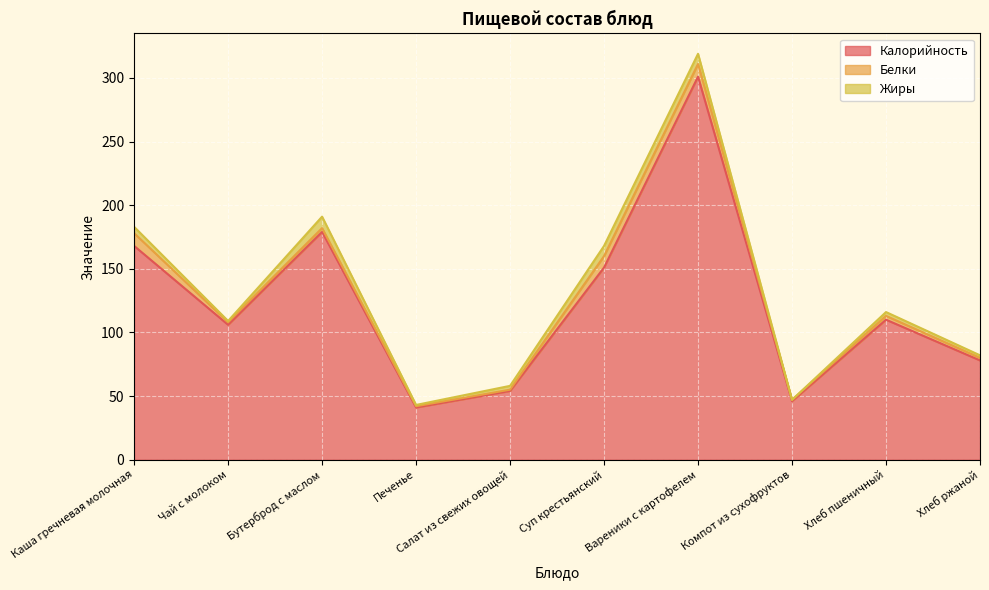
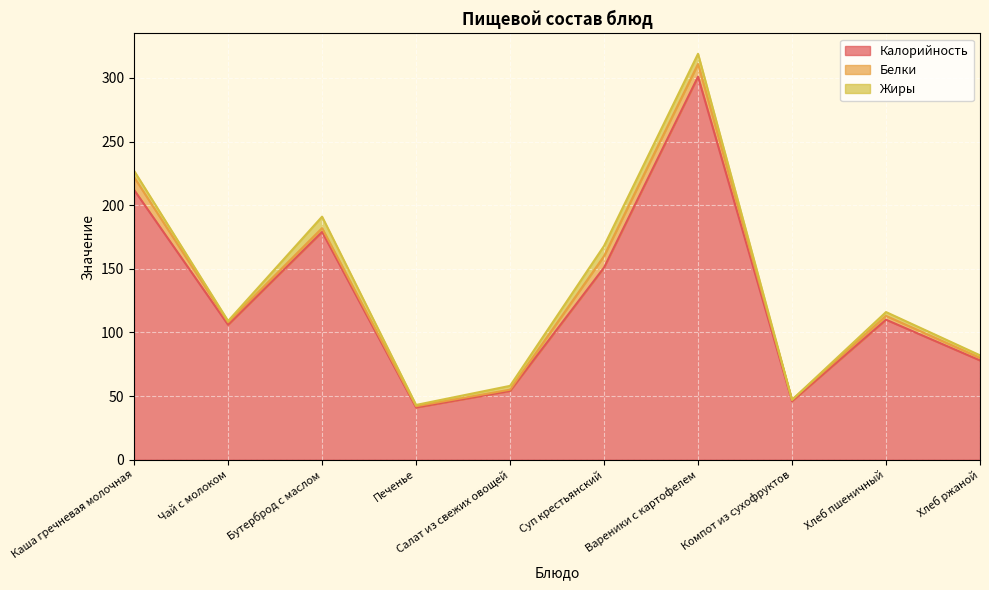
  {
    "Калорийность": {
-     "Каша гречневая молочная": 168,
+     "Каша гречневая молочная": 212,
      "Чай с молоком": 106,
      "Бутерброд с маслом": 179,
      "Суп крестьянский": 151,
      "Вареники с картофелем": 301,
      "Хлеб пшеничный": 110
    }
  }
